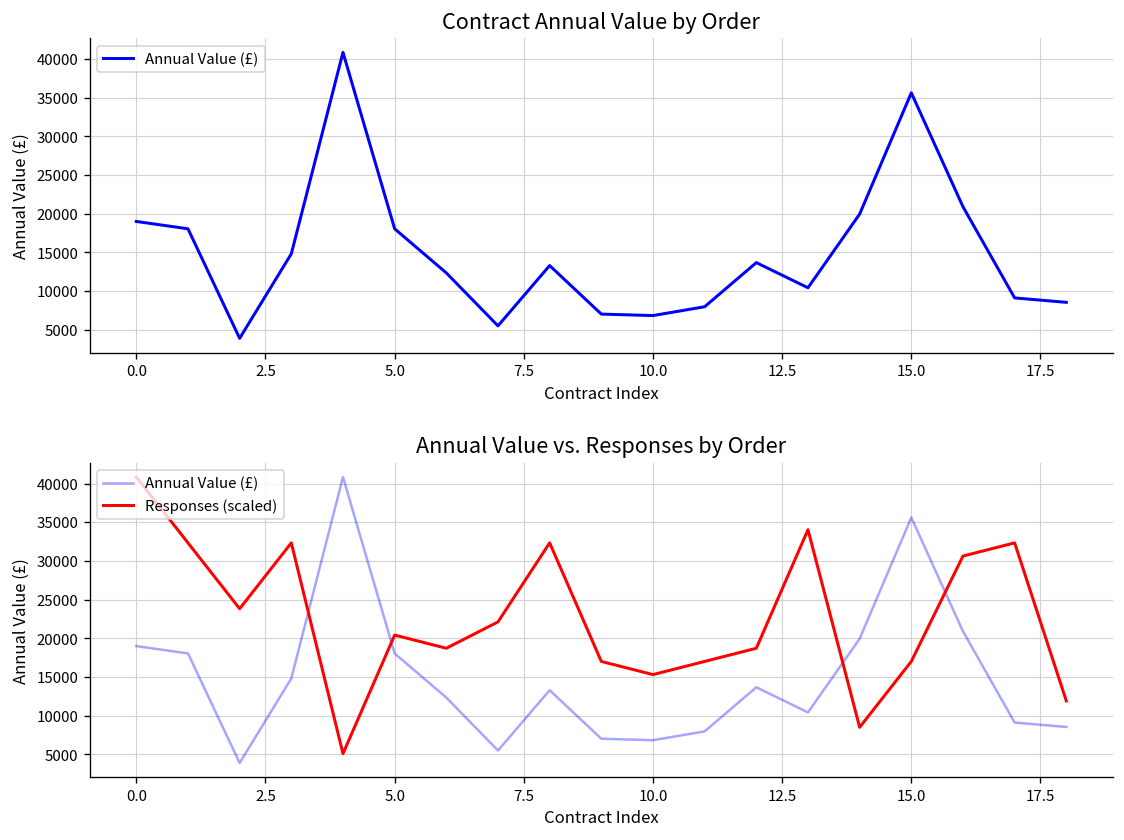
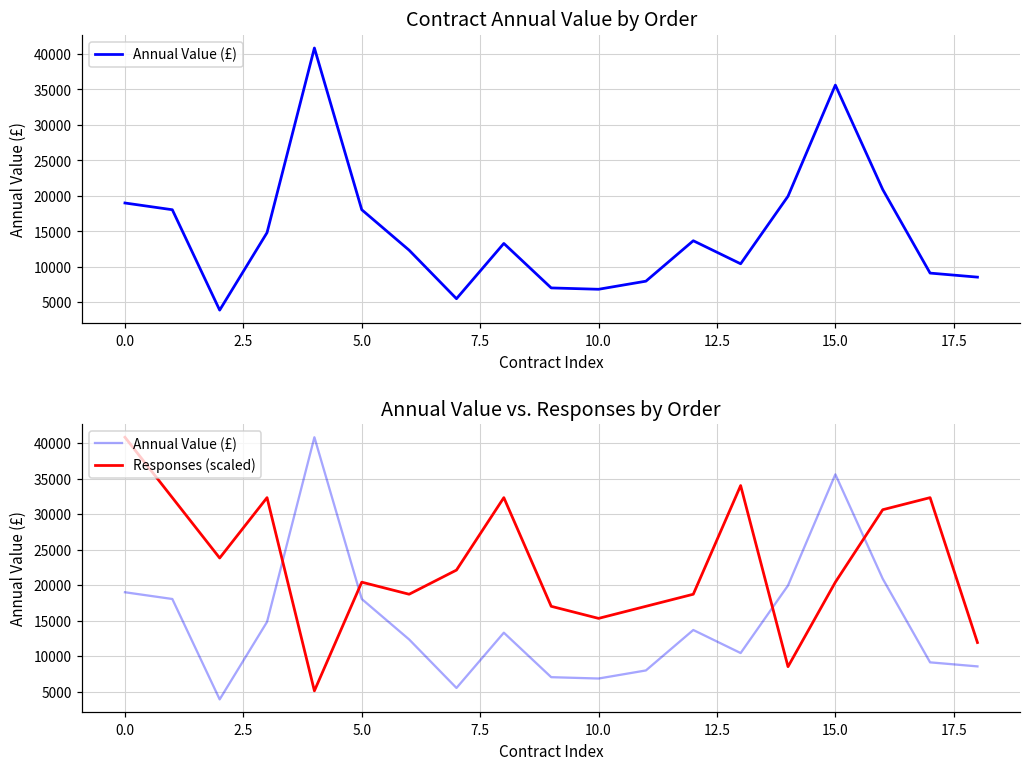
  {
    "Contract Annual Value by Order": {
      "0.0": 19000,
      "5.0": 18000,
      "10.0": 7000,
      "15.0": 36000
    },
    "Annual Value vs. Responses by Order": {
      "Annual Value (£)": {
        "0.0": 19000,
        "5.0": 18000,
        "10.0": 7000,
        "15.0": 36000
      },
      "Responses (scaled)": {
        "5.0": 20000,
        "10.0": 15000,
-       "15.0": 17000
+       "15.0": 20000
      }
    }
  }
